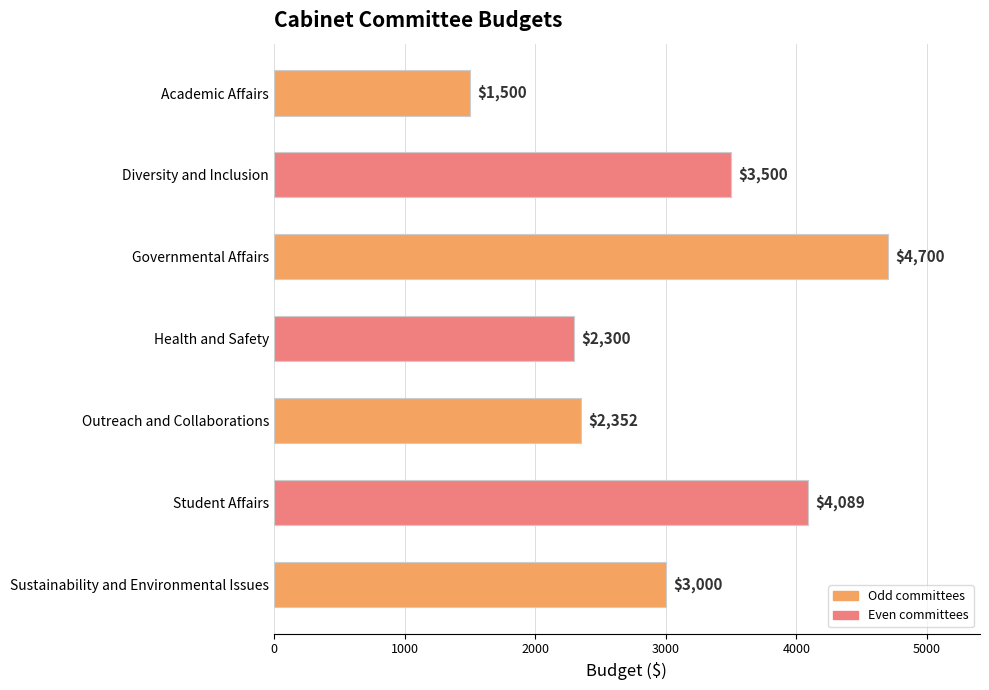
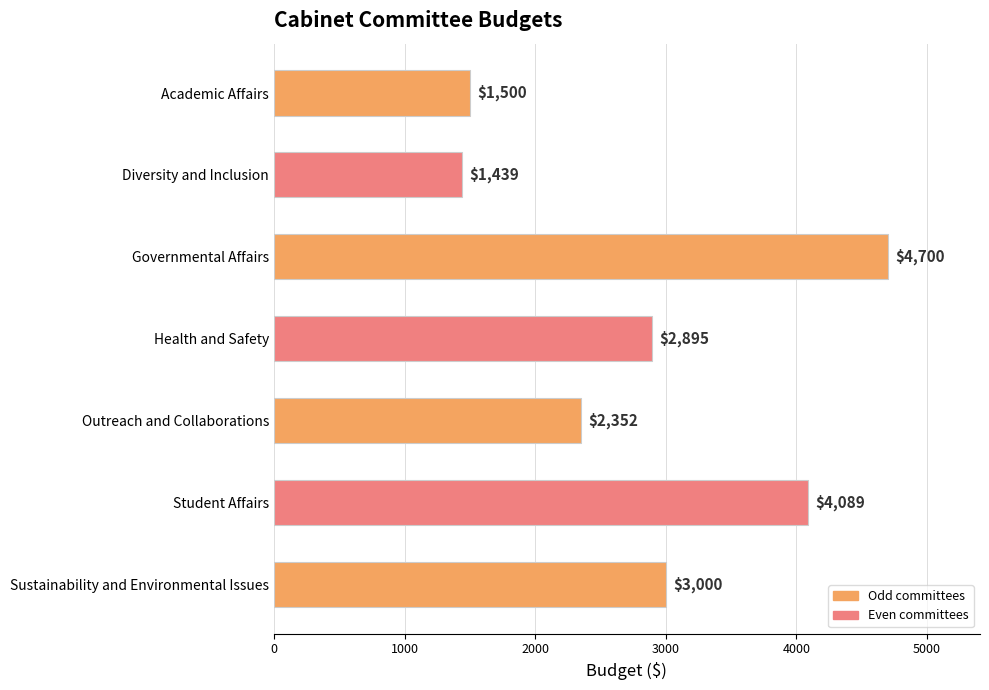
  {
    "Academic Affairs": "$1,500",
-   "Diversity and Inclusion": "$3,500",
+   "Diversity and Inclusion": "$1,439",
    "Governmental Affairs": "$4,700",
-   "Health and Safety": "$2,300",
+   "Health and Safety": "$2,895",
    "Outreach and Collaborations": "$2,352",
    "Student Affairs": "$4,089",
    "Sustainability and Environmental Issues": "$3,000"
  }
